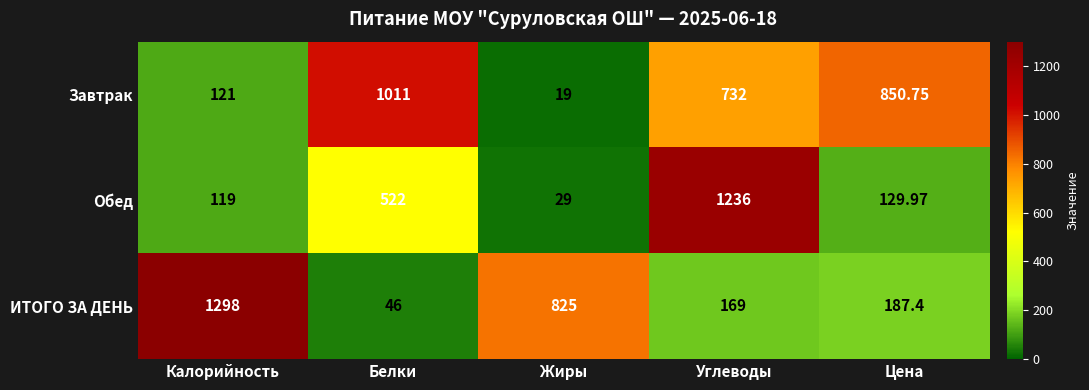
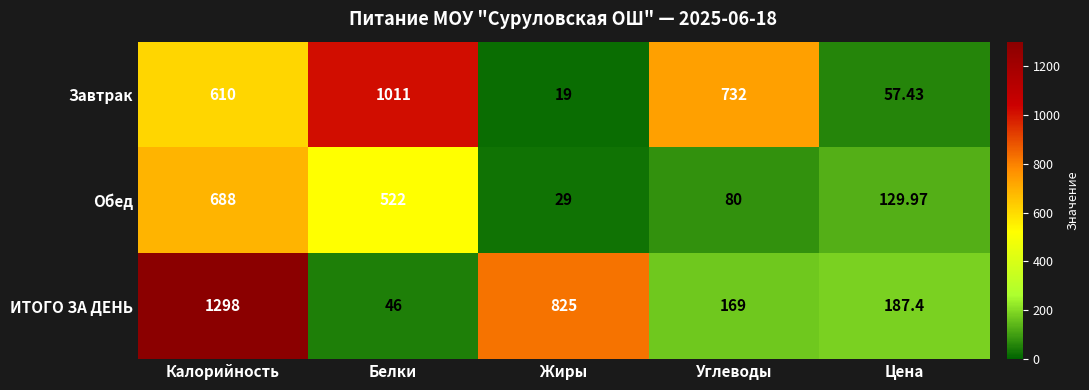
  {
    "Завтрак": {
-     "Калорийность": 121,
+     "Калорийность": 610,
      "Белки": 1011,
      "Жиры": 19,
      "Углеводы": 732,
-     "Цена": 850.75
+     "Цена": 57.43
    },
    "Обед": {
-     "Калорийность": 119,
+     "Калорийность": 688,
      "Белки": 522,
      "Жиры": 29,
-     "Углеводы": 1236,
+     "Углеводы": 80,
      "Цена": 129.97
    },
    "ИТОГО ЗА ДЕНЬ": {
      "Калорийность": 1298,
      "Белки": 46,
      "Жиры": 825,
      "Углеводы": 169,
      "Цена": 187.4
    }
  }
